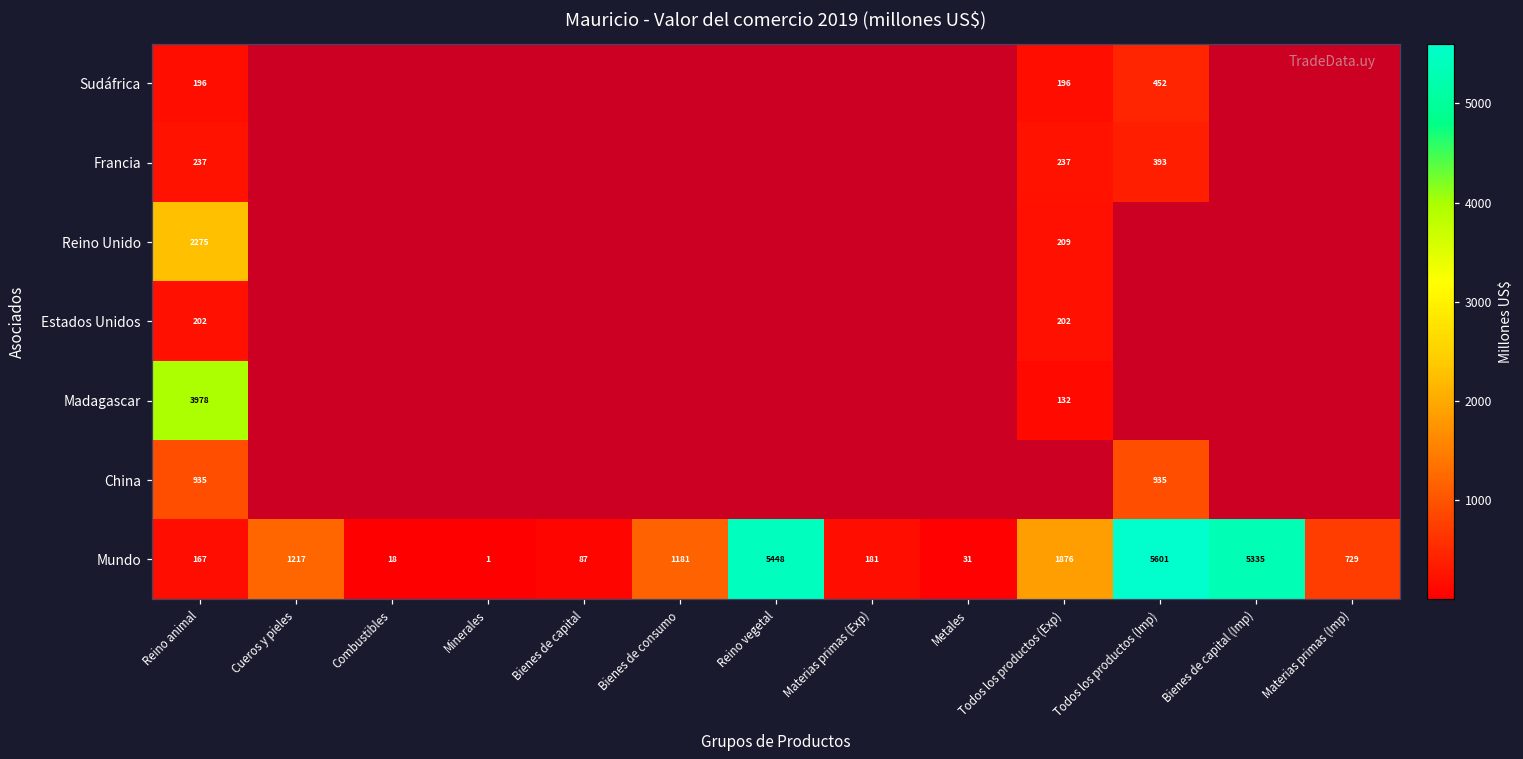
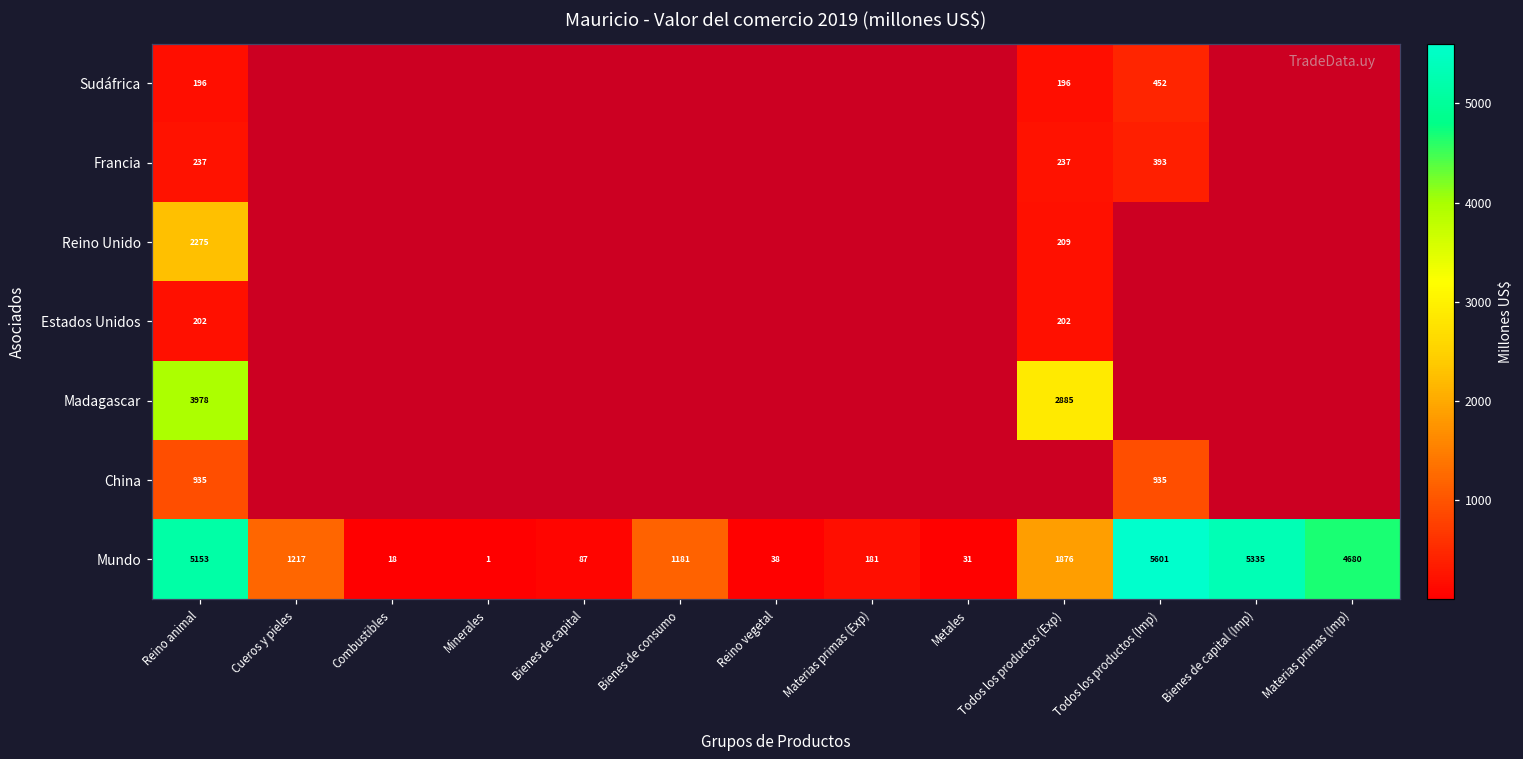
  {
    "Sudáfrica": {
      "Reino animal": 196,
      "Todos los productos (Exp)": 196,
      "Todos los productos (Imp)": 452
    },
    "Francia": {
      "Reino animal": 237,
      "Todos los productos (Exp)": 237,
      "Todos los productos (Imp)": 393
    },
    "Reino Unido": {
      "Reino animal": 2275,
      "Todos los productos (Exp)": 209
    },
    "Estados Unidos": {
      "Reino animal": 202,
      "Todos los productos (Exp)": 202
    },
    "Madagascar": {
      "Reino animal": 3978,
-     "Todos los productos (Exp)": 132
+     "Todos los productos (Exp)": 2885
    },
    "China": {
      "Reino animal": 935,
      "Todos los productos (Imp)": 935
    },
    "Mundo": {
-     "Reino animal": 167,
+     "Reino animal": 5153,
      "Cueros y pieles": 1217,
      "Combustibles": 18,
      "Minerales": 1,
      "Bienes de capital": 87,
      "Bienes de consumo": 1181,
-     "Reino vegetal": 5448,
+     "Reino vegetal": 38,
      "Materias primas (Exp)": 181,
      "Metales": 31,
      "Todos los productos (Exp)": 1876,
      "Todos los productos (Imp)": 5601,
      "Bienes de capital (Imp)": 5335,
-     "Materias primas (Imp)": 729
+     "Materias primas (Imp)": 4680
    }
  }
